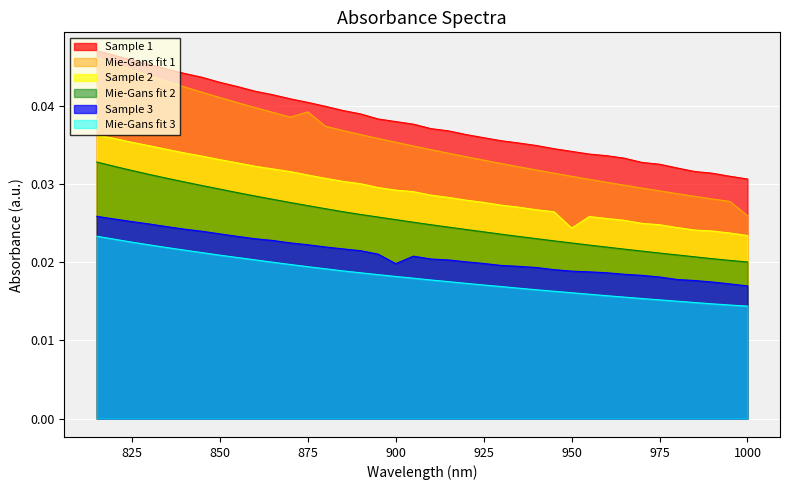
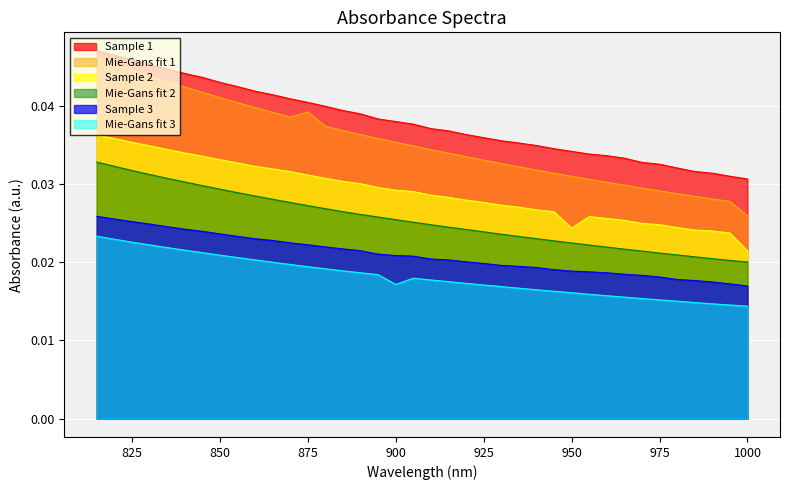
  {
    "Sample 1": {
      "850": 0.043,
      "875": 0.040,
      "900": 0.038,
      "925": 0.036,
      "950": 0.034,
      "975": 0.033,
      "1000": 0.031
    },
    "Mie-Gans fit 1": {
      "850": 0.041,
      "875": 0.039,
      "900": 0.035,
      "925": 0.033,
      "950": 0.031,
      "975": 0.029,
      "1000": 0.026
    },
    "Sample 2": {
      "825": 0.035,
      "850": 0.033,
      "875": 0.031,
      "900": 0.029,
      "925": 0.028,
      "950": 0.024,
      "975": 0.025,
-     "1000": 0.023
+     "1000": 0.021
    },
    "Mie-Gans fit 2": {
      "825": 0.032,
      "850": 0.029,
      "875": 0.027,
      "900": 0.025,
      "925": 0.024,
      "950": 0.022,
      "975": 0.021,
      "1000": 0.020
    },
    "Sample 3": {
      "825": 0.025,
      "850": 0.024,
      "875": 0.022,
-     "900": 0.020,
+     "900": 0.021,
      "925": 0.020,
      "950": 0.019,
      "975": 0.018,
      "1000": 0.017
    },
    "Mie-Gans fit 3": {
      "825": 0.023,
      "850": 0.021,
      "875": 0.019,
-     "900": 0.018,
+     "900": 0.017,
      "925": 0.017,
      "950": 0.016,
      "975": 0.015,
      "1000": 0.014
    }
  }
